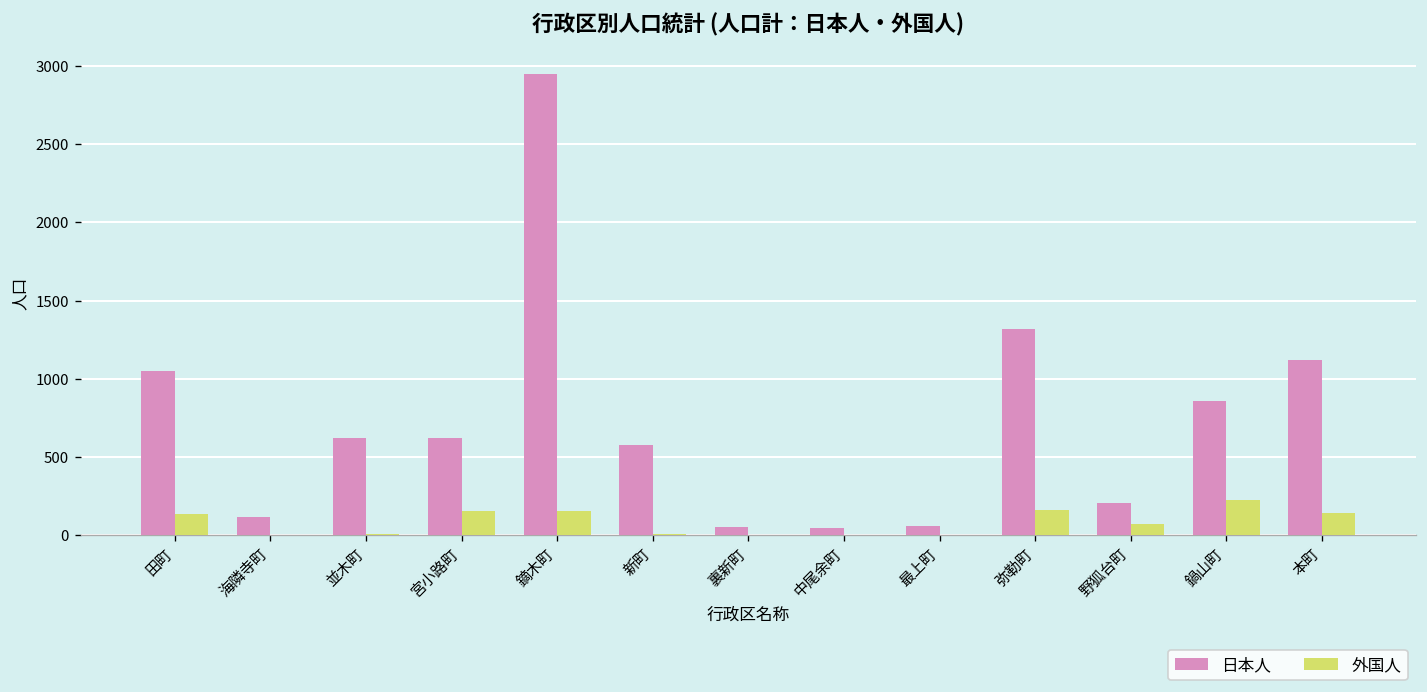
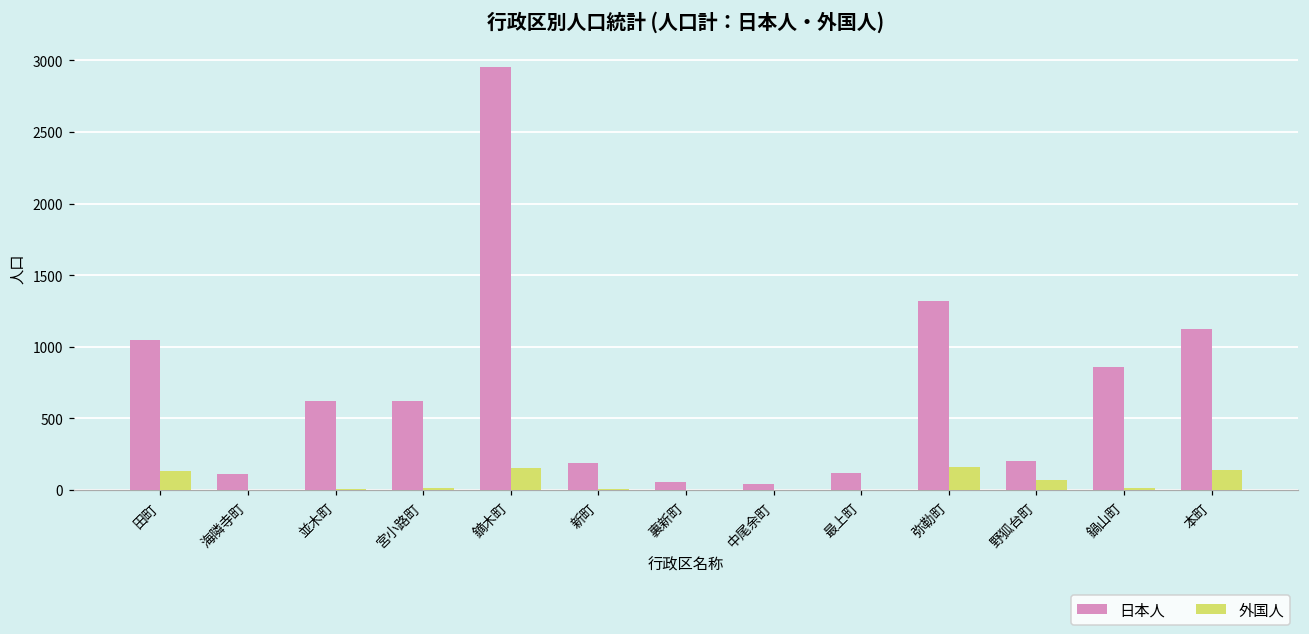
  {
    "日本人": {
      "田町": 1050,
      "海隣寺町": 110,
      "並木町": 620,
      "宮小路町": 620,
      "鏑木町": 2950,
-     "新町": 570,
+     "新町": 190,
      "裏新町": 50,
      "中尾余町": 40,
-     "最上町": 60,
+     "最上町": 120,
      "弥勒町": 1320,
      "野狐台町": 210,
      "鍋山町": 860,
      "本町": 1120
    },
    "外国人": {
      "田町": 130,
-     "宮小路町": 150,
+     "宮小路町": 10,
      "鏑木町": 150,
      "裏新町": 0,
      "最上町": 0,
      "弥勒町": 160,
      "野狐台町": 70,
-     "鍋山町": 220,
+     "鍋山町": 10,
      "本町": 140
    }
  }
